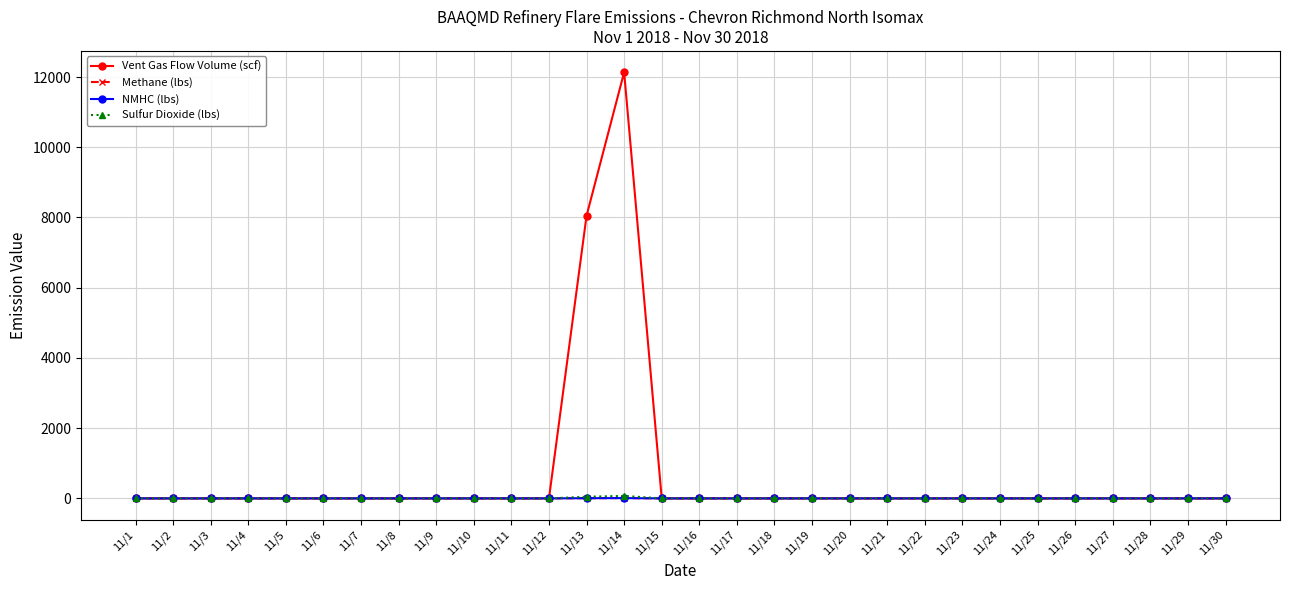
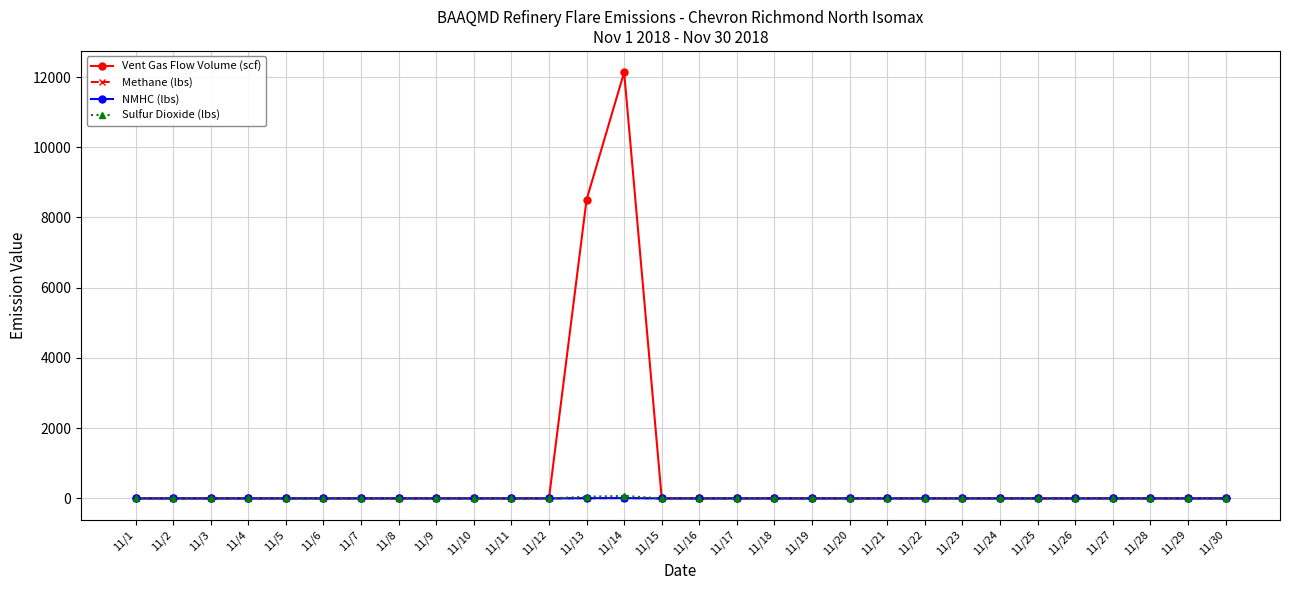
  {
    "Vent Gas Flow Volume (scf)": {
-     "11/13": 8100,
+     "11/13": 8500,
      "11/14": 12100
    }
  }
